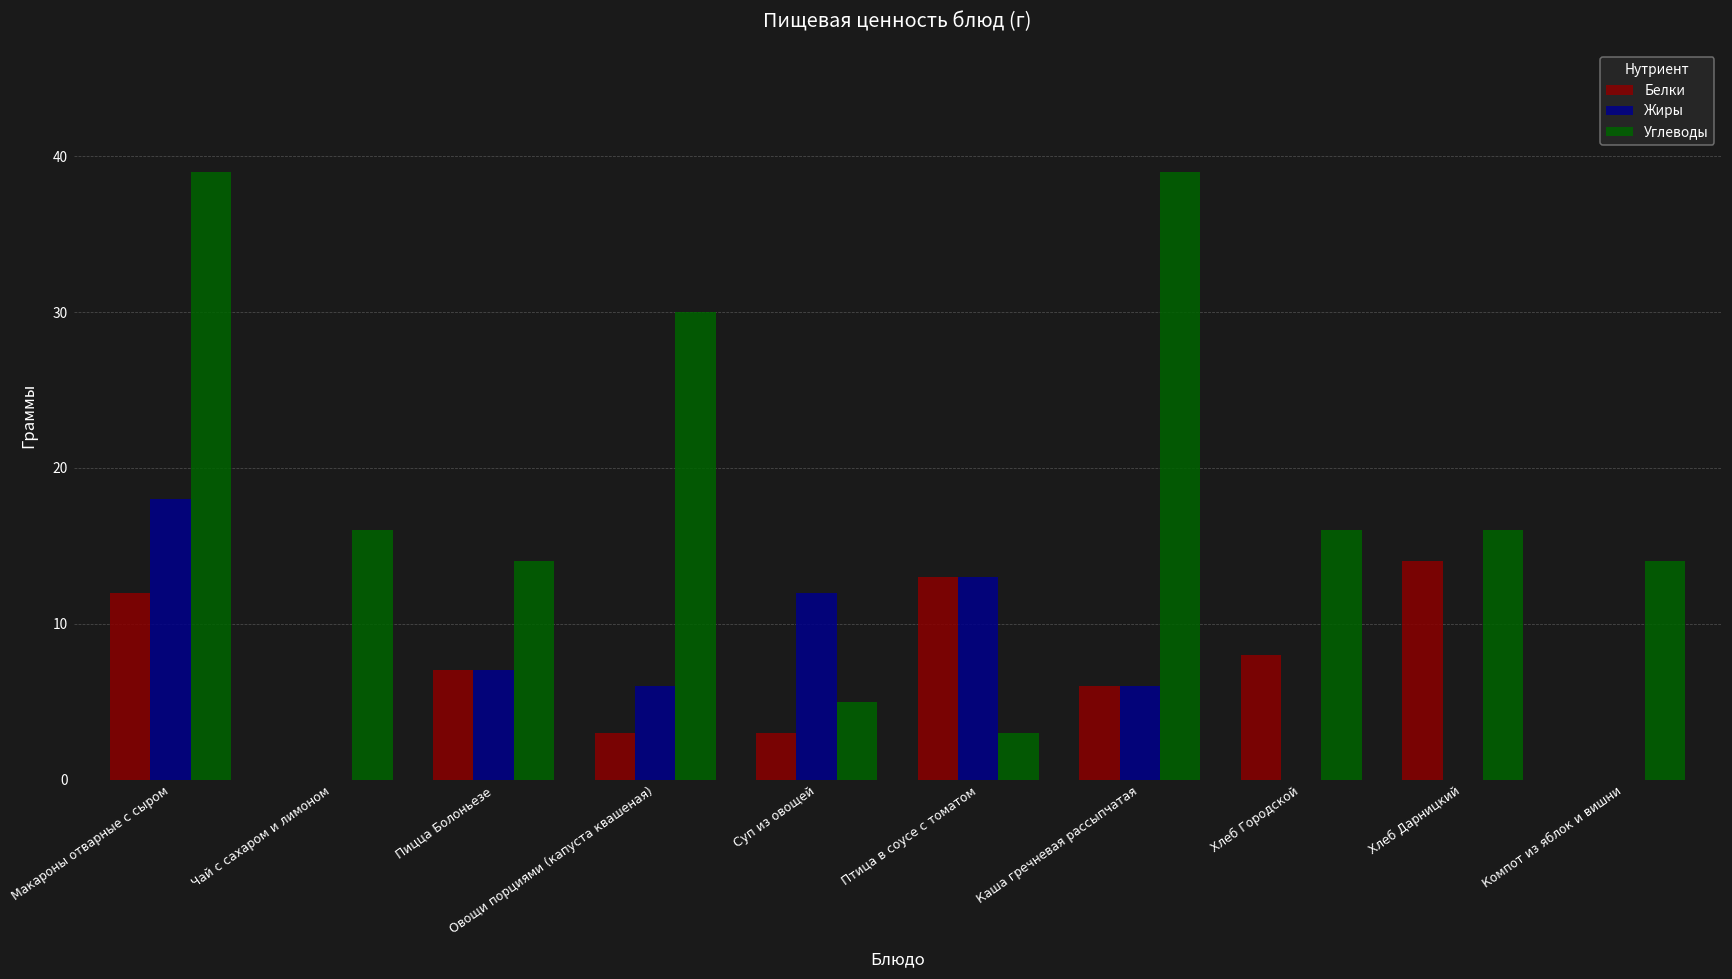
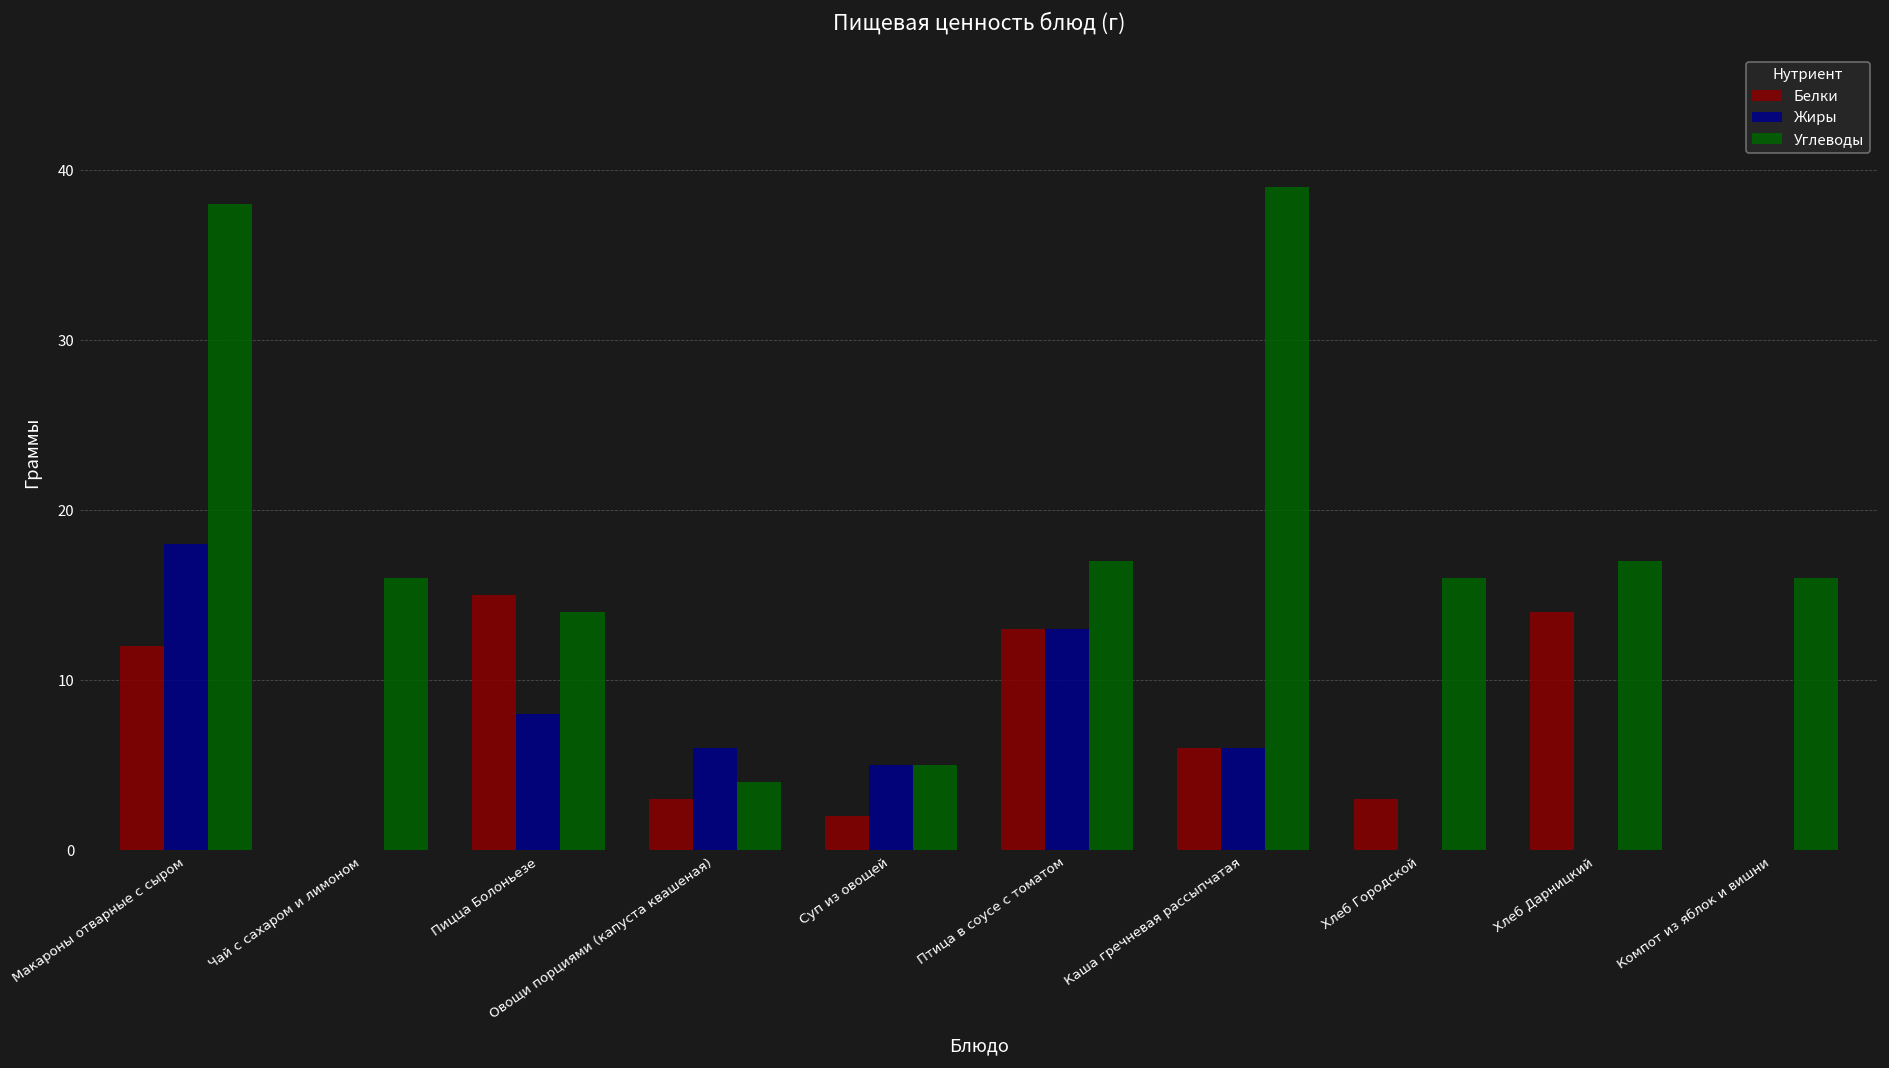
  {
    "Белки": {
      "Макароны отварные с сыром": 12,
      "Чай с сахаром и лимоном": 0,
-     "Пицца Болоньезе": 7,
+     "Пицца Болоньезе": 15,
      "Овощи порциями (капуста квашеная)": 3,
-     "Суп из овощей": 3,
+     "Суп из овощей": 2,
      "Птица в соусе с томатом": 13,
      "Каша гречневая рассыпчатая": 6,
-     "Хлеб Городской": 8,
+     "Хлеб Городской": 3,
      "Хлеб Дарницкий": 14,
      "Компот из яблок и вишни": 0
    },
    "Жиры": {
      "Макароны отварные с сыром": 18,
      "Чай с сахаром и лимоном": 0,
-     "Пицца Болоньезе": 7,
+     "Пицца Болоньезе": 8,
      "Овощи порциями (капуста квашеная)": 6,
-     "Суп из овощей": 12,
+     "Суп из овощей": 5,
      "Птица в соусе с томатом": 13,
      "Каша гречневая рассыпчатая": 6,
      "Хлеб Городской": 0,
      "Хлеб Дарницкий": 0,
      "Компот из яблок и вишни": 0
    },
    "Углеводы": {
-     "Макароны отварные с сыром": 39,
+     "Макароны отварные с сыром": 38,
      "Чай с сахаром и лимоном": 16,
      "Пицца Болоньезе": 14,
-     "Овощи порциями (капуста квашеная)": 30,
+     "Овощи порциями (капуста квашеная)": 4,
      "Суп из овощей": 5,
-     "Птица в соусе с томатом": 3,
+     "Птица в соусе с томатом": 17,
      "Каша гречневая рассыпчатая": 39,
      "Хлеб Городской": 16,
-     "Хлеб Дарницкий": 16,
-     "Компот из яблок и вишни": 14
+     "Хлеб Дарницкий": 17,
+     "Компот из яблок и вишни": 16
    }
  }
